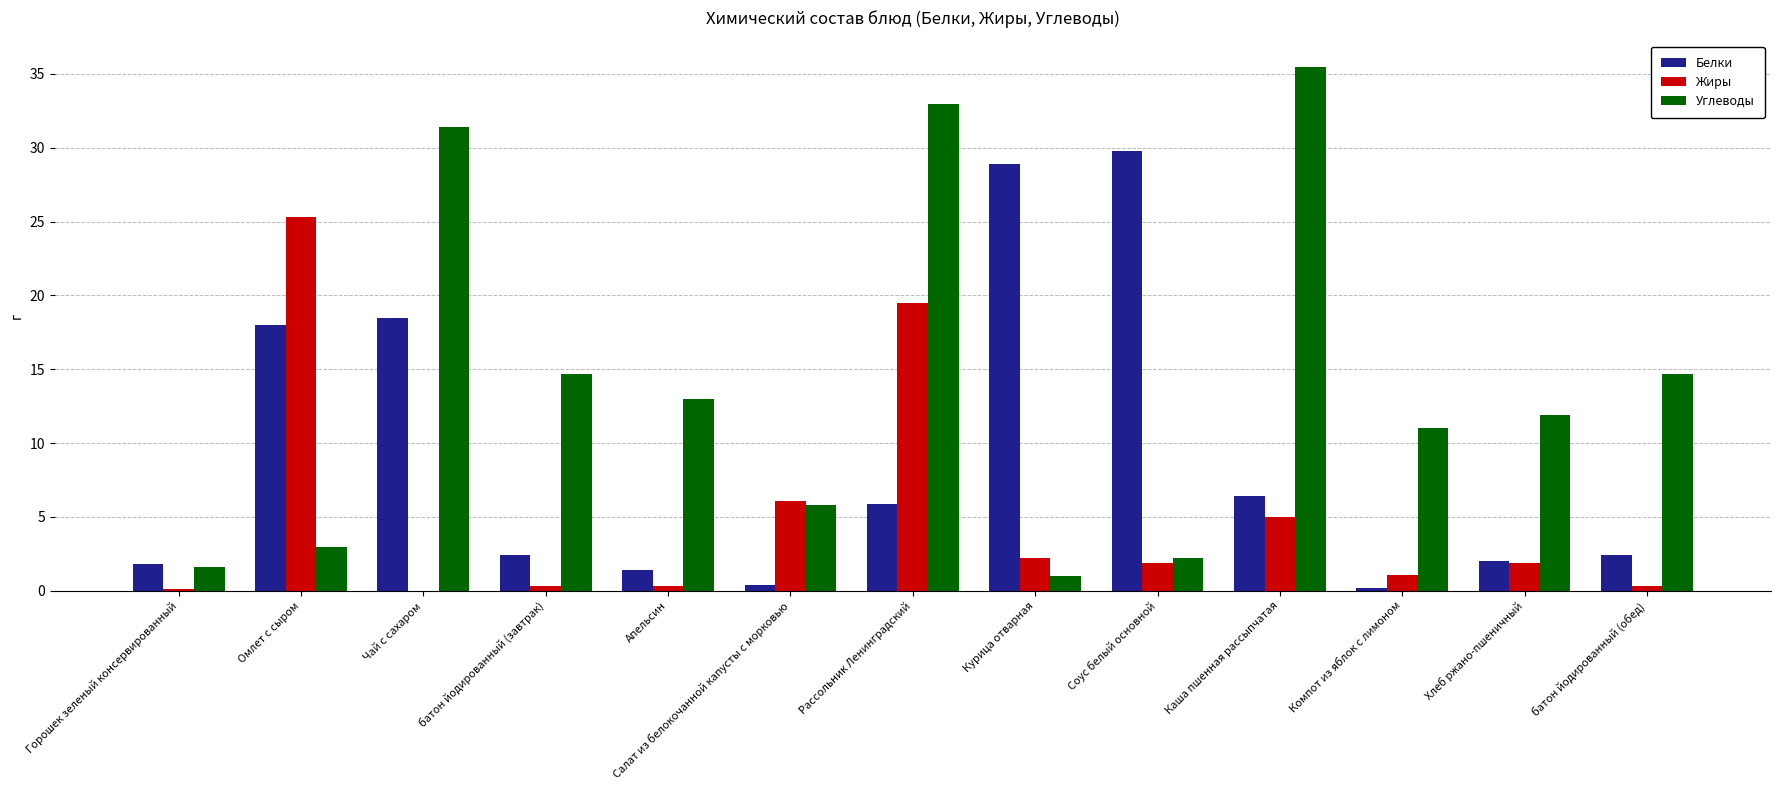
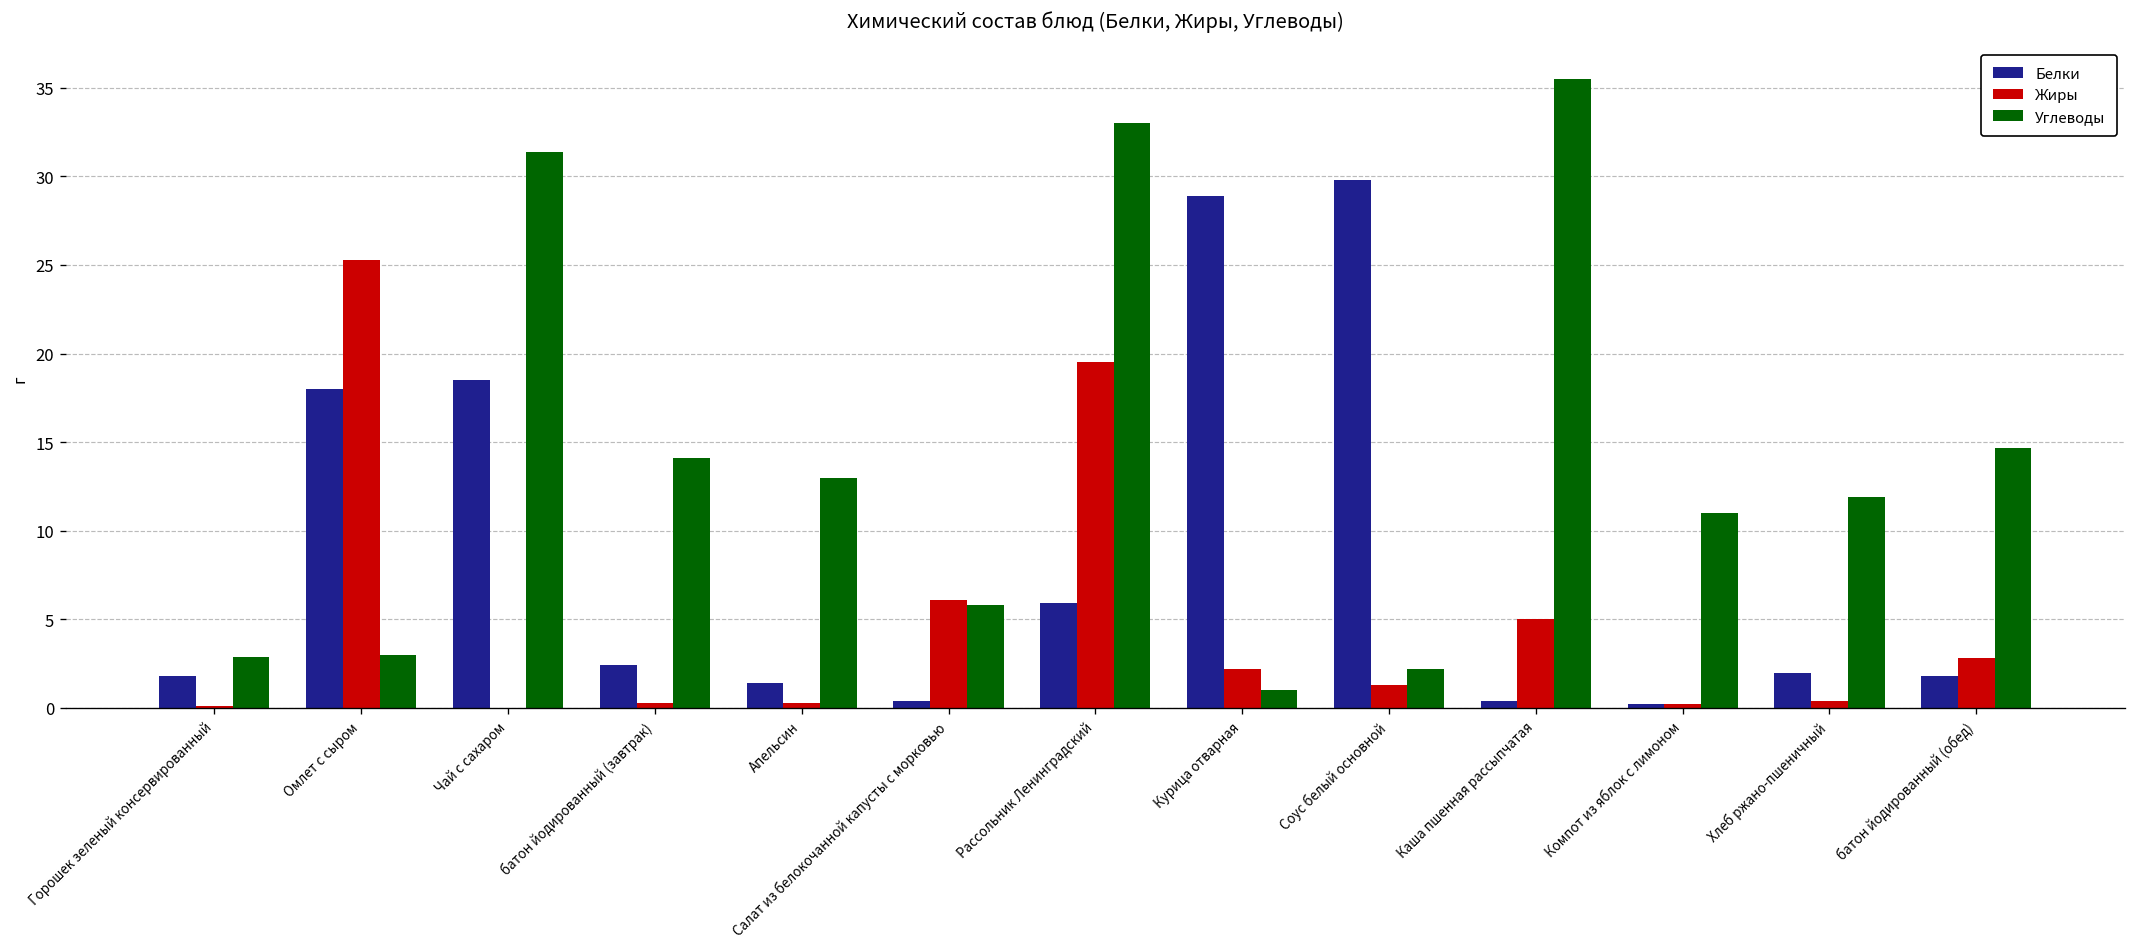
  {
    "Белки": {
      "Горошек зеленый консервированный": 1.8,
      "Омлет с сыром": 18.0,
      "Чай с сахаром": 18.5,
      "батон йодированный (завтрак)": 2.4,
      "Апельсин": 1.4,
      "Салат из белокочанной капусты с морковью": 0.4,
      "Рассольник Ленинградский": 5.9,
      "Курица отварная": 28.9,
      "Соус белый основной": 29.8,
-     "Каша пшенная рассыпчатая": 6.4,
+     "Каша пшенная рассыпчатая": 0.4,
      "Компот из яблок с лимоном": 0.2,
      "Хлеб ржано-пшеничный": 2.0,
-     "батон йодированный (обед)": 2.4
+     "батон йодированный (обед)": 1.8
    },
    "Жиры": {
      "Омлет с сыром": 25.3,
      "Чай с сахаром": 0.0,
      "батон йодированный (завтрак)": 0.3,
      "Апельсин": 0.3,
      "Салат из белокочанной капусты с морковью": 6.1,
      "Рассольник Ленинградский": 19.5,
      "Курица отварная": 2.2,
-     "Соус белый основной": 1.9,
+     "Соус белый основной": 1.3,
      "Каша пшенная рассыпчатая": 5.0,
-     "Компот из яблок с лимоном": 1.1,
-     "Хлеб ржано-пшеничный": 1.9,
-     "батон йодированный (обед)": 0.3
+     "Компот из яблок с лимоном": 0.2,
+     "Хлеб ржано-пшеничный": 0.4,
+     "батон йодированный (обед)": 2.8
    },
    "Углеводы": {
-     "Горошек зеленый консервированный": 1.6,
+     "Горошек зеленый консервированный": 2.9,
      "Омлет с сыром": 3.0,
      "Чай с сахаром": 31.4,
-     "батон йодированный (завтрак)": 14.7,
+     "батон йодированный (завтрак)": 14.1,
      "Апельсин": 13.0,
      "Салат из белокочанной капусты с морковью": 5.8,
      "Рассольник Ленинградский": 33.0,
      "Курица отварная": 1.0,
      "Соус белый основной": 2.2,
      "Каша пшенная рассыпчатая": 35.5,
      "Компот из яблок с лимоном": 11.0,
      "Хлеб ржано-пшеничный": 11.9,
      "батон йодированный (обед)": 14.7
    }
  }
